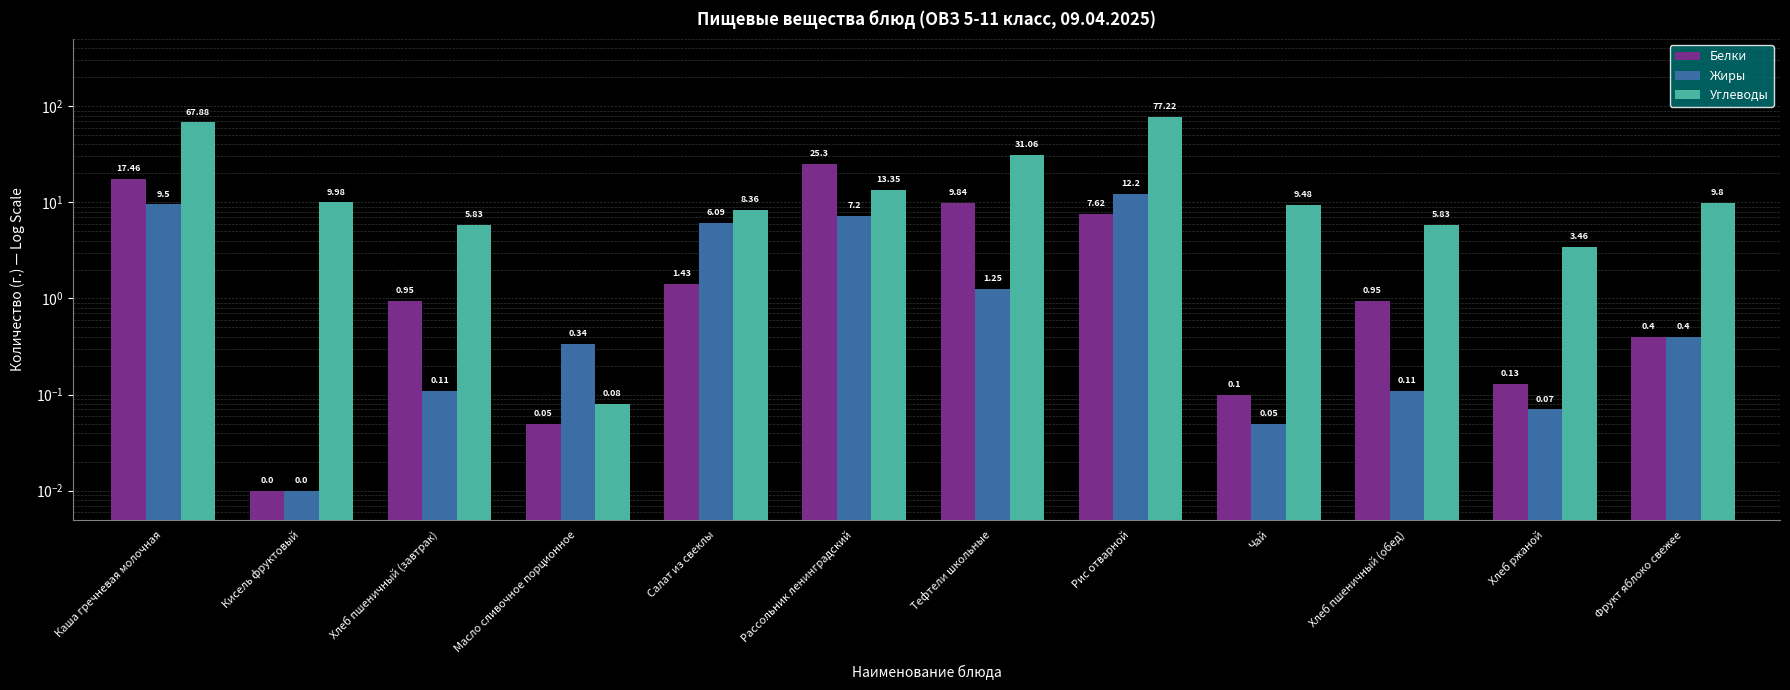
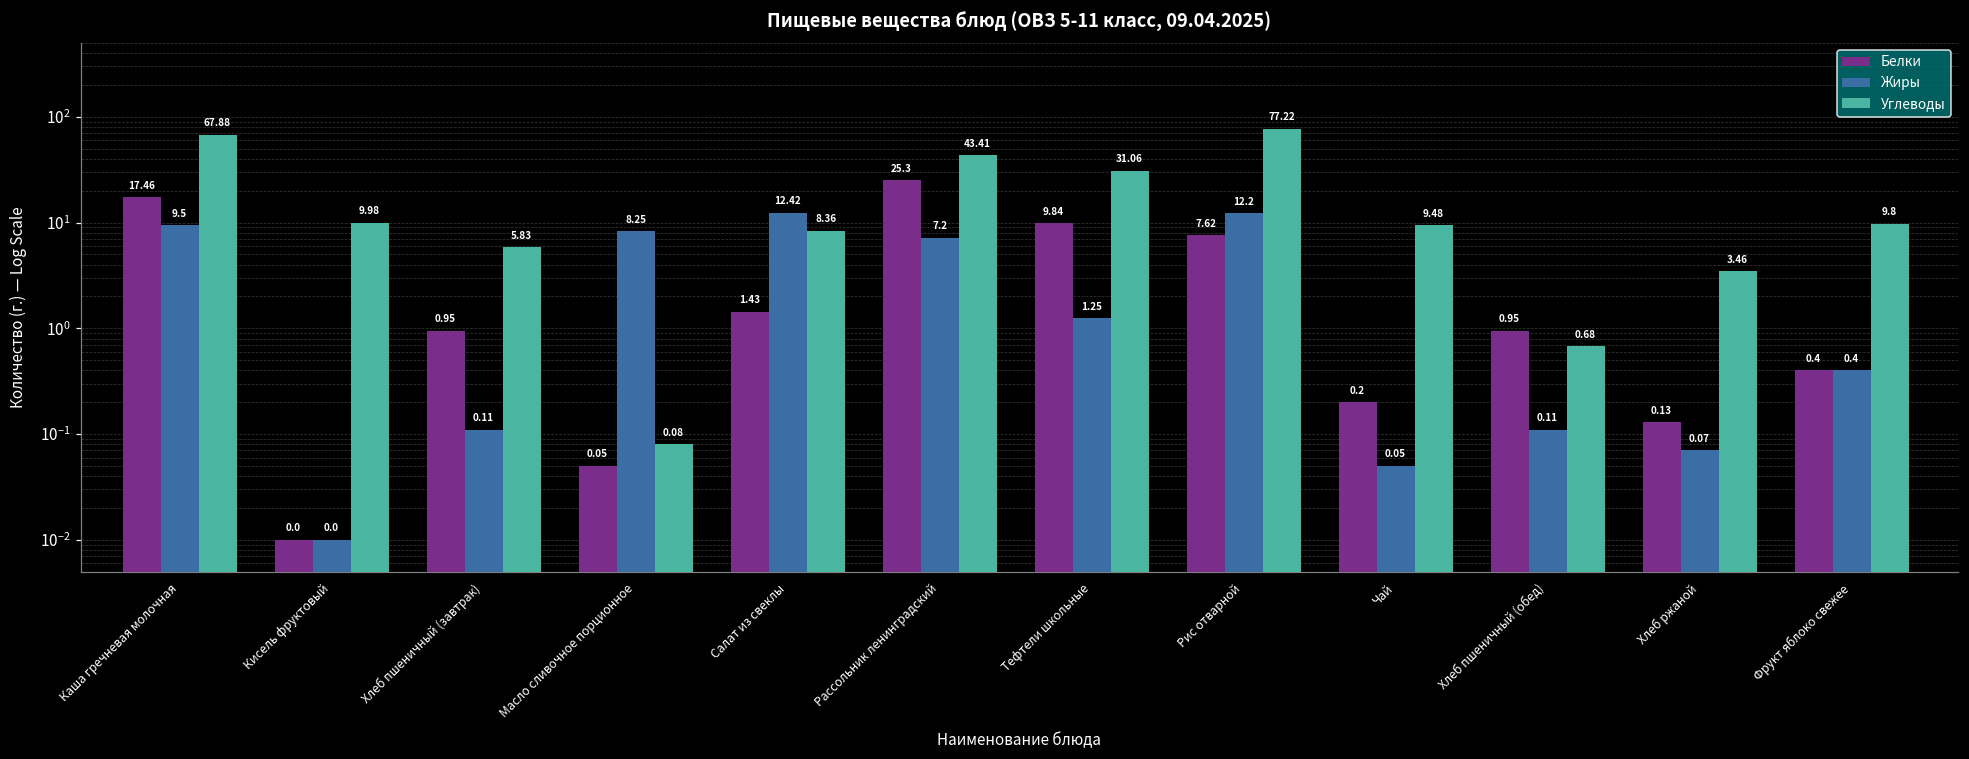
  {
    "Белки": {
      "Каша гречневая молочная": 17.46,
      "Кисель фруктовый": 0.0,
      "Хлеб пшеничный (завтрак)": 0.95,
      "Масло сливочное порционное": 0.05,
      "Салат из свеклы": 1.43,
      "Рассольник ленинградский": 25.3,
      "Тефтели школьные": 9.84,
      "Рис отварной": 7.62,
-     "Чай": 0.1,
+     "Чай": 0.2,
      "Хлеб пшеничный (обед)": 0.95,
      "Хлеб ржаной": 0.13,
      "Фрукт яблоко свежее": 0.4
    },
    "Жиры": {
      "Каша гречневая молочная": 9.5,
      "Кисель фруктовый": 0.0,
      "Хлеб пшеничный (завтрак)": 0.11,
-     "Масло сливочное порционное": 0.34,
-     "Салат из свеклы": 6.09,
+     "Масло сливочное порционное": 8.25,
+     "Салат из свеклы": 12.42,
      "Рассольник ленинградский": 7.2,
      "Тефтели школьные": 1.25,
      "Рис отварной": 12.2,
      "Чай": 0.05,
      "Хлеб пшеничный (обед)": 0.11,
      "Хлеб ржаной": 0.07,
      "Фрукт яблоко свежее": 0.4
    },
    "Углеводы": {
      "Каша гречневая молочная": 67.88,
      "Кисель фруктовый": 9.98,
      "Хлеб пшеничный (завтрак)": 5.83,
      "Масло сливочное порционное": 0.08,
      "Салат из свеклы": 8.36,
-     "Рассольник ленинградский": 13.35,
+     "Рассольник ленинградский": 43.41,
      "Тефтели школьные": 31.06,
      "Рис отварной": 77.22,
      "Чай": 9.48,
-     "Хлеб пшеничный (обед)": 5.83,
+     "Хлеб пшеничный (обед)": 0.68,
      "Хлеб ржаной": 3.46,
      "Фрукт яблоко свежее": 9.8
    }
  }
